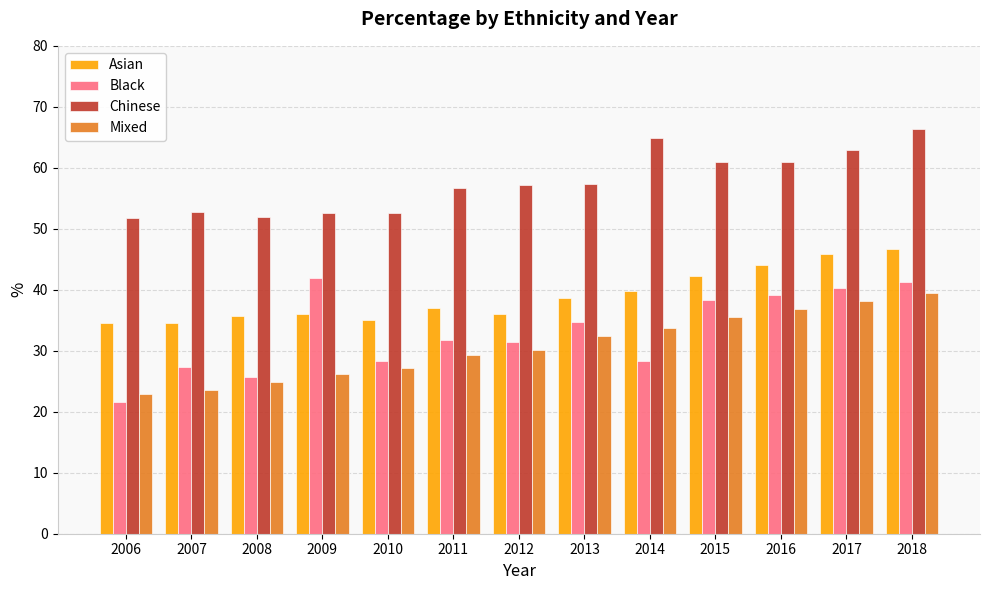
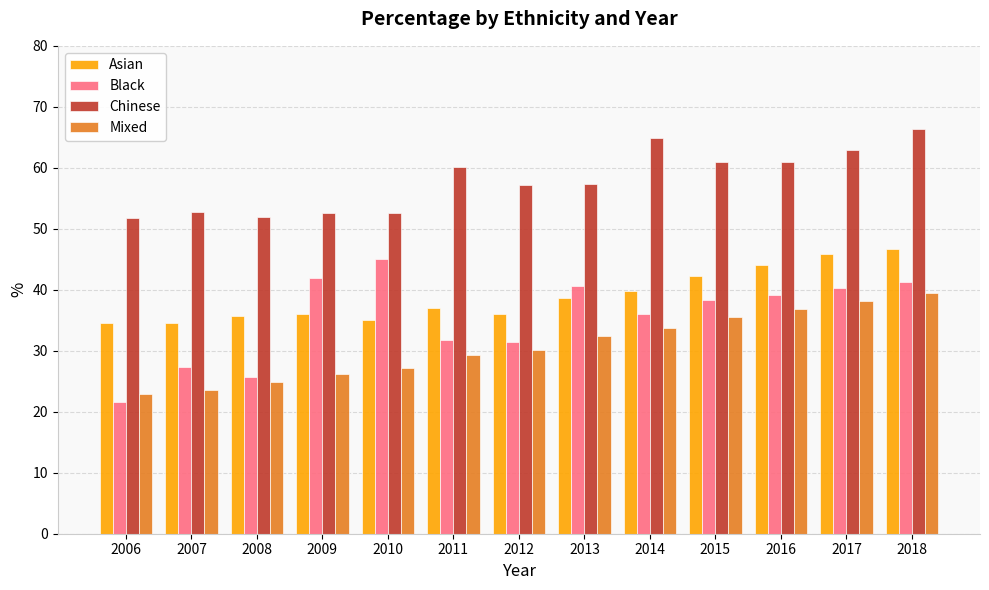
  {
    "Black": {
      "2006": 22,
      "2007": 27,
      "2008": 26,
      "2009": 42,
-     "2010": 28,
+     "2010": 45,
      "2011": 32,
      "2012": 31,
-     "2013": 35,
-     "2014": 28,
+     "2013": 41,
+     "2014": 36,
      "2015": 38,
      "2016": 39,
      "2017": 40,
      "2018": 41
    },
    "Chinese": {
      "2006": 52,
      "2007": 53,
      "2008": 52,
      "2009": 53,
      "2010": 53,
-     "2011": 57,
+     "2011": 60,
      "2012": 57,
      "2013": 57,
      "2014": 65,
      "2015": 61,
      "2016": 61,
      "2017": 63,
      "2018": 66
    }
  }
